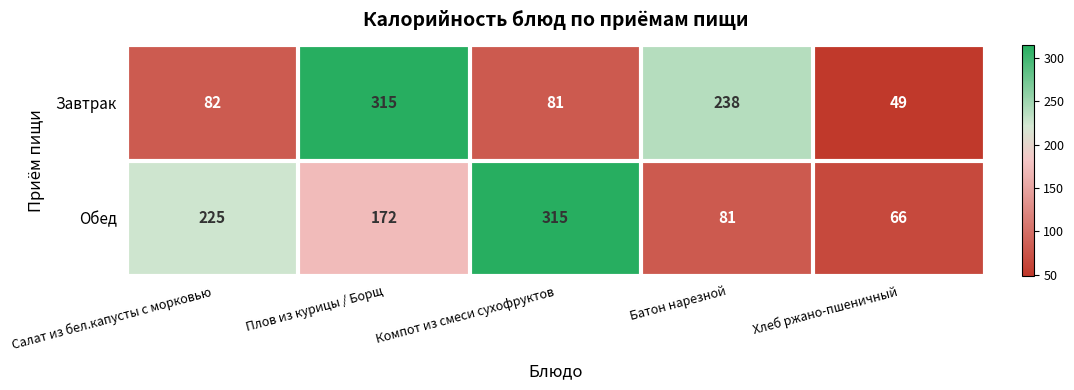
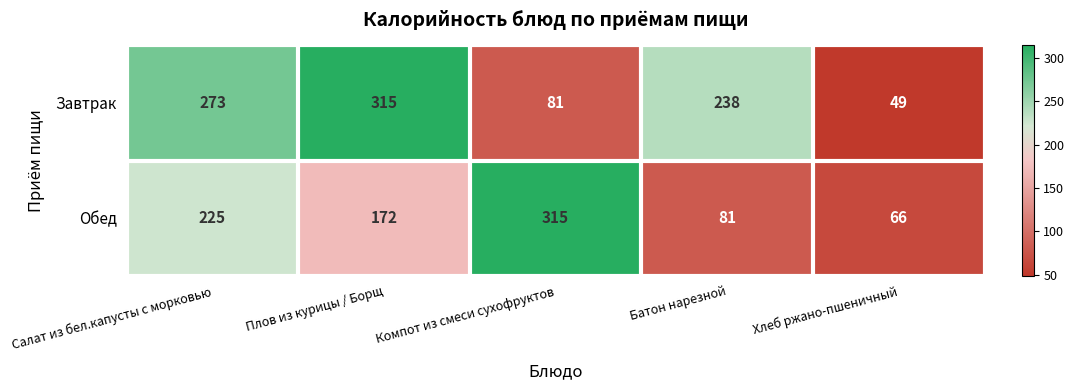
  {
    "Завтрак": {
-     "Салат из бел.капусты с морковью": 82,
+     "Салат из бел.капусты с морковью": 273,
      "Плов из курицы / Борщ": 315,
      "Компот из смеси сухофруктов": 81,
      "Батон нарезной": 238,
      "Хлеб ржано-пшеничный": 49
    },
    "Обед": {
      "Салат из бел.капусты с морковью": 225,
      "Плов из курицы / Борщ": 172,
      "Компот из смеси сухофруктов": 315,
      "Батон нарезной": 81,
      "Хлеб ржано-пшеничный": 66
    }
  }
